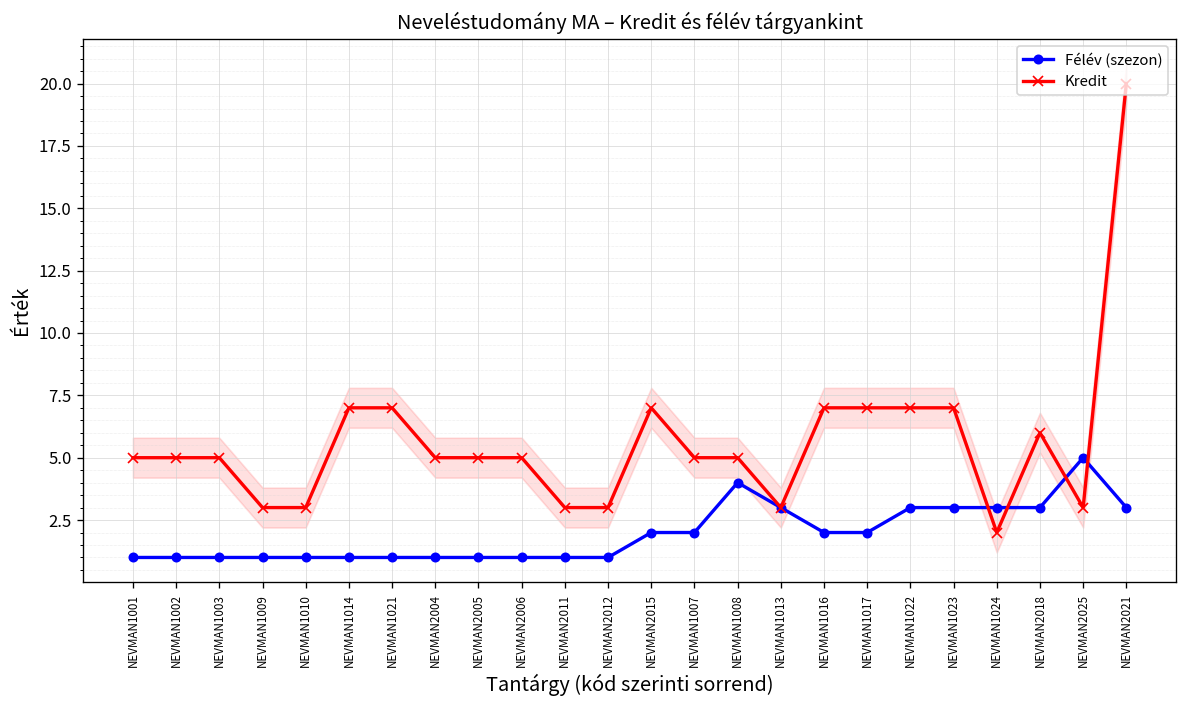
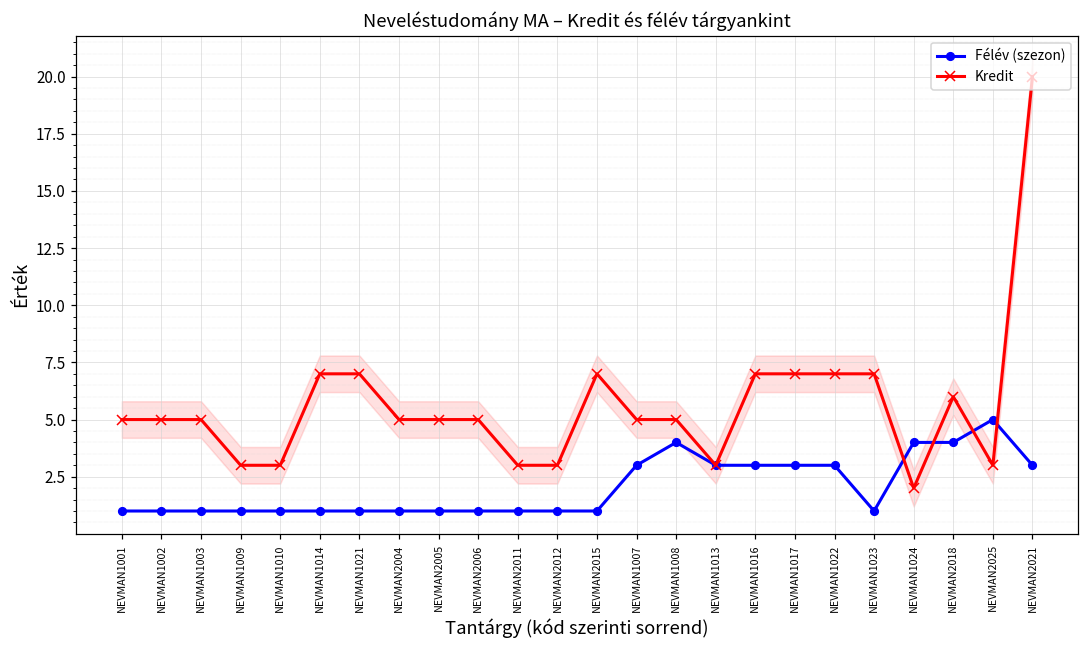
  {
    "Félév (szezon)": {
      "NEVMAN1001": 1,
      "NEVMAN1002": 1,
      "NEVMAN1003": 1,
      "NEVMAN1009": 1,
      "NEVMAN1010": 1,
      "NEVMAN1014": 1,
      "NEVMAN1021": 1,
      "NEVMAN2004": 1,
      "NEVMAN2005": 1,
      "NEVMAN2006": 1,
      "NEVMAN2011": 1,
      "NEVMAN2012": 1,
-     "NEVMAN2015": 2,
-     "NEVMAN1007": 2,
+     "NEVMAN2015": 1,
+     "NEVMAN1007": 3,
      "NEVMAN1008": 4,
-     "NEVMAN1016": 2,
-     "NEVMAN1017": 2,
+     "NEVMAN1016": 3,
+     "NEVMAN1017": 3,
      "NEVMAN1022": 3,
-     "NEVMAN1023": 3,
-     "NEVMAN1024": 3,
-     "NEVMAN2018": 3,
+     "NEVMAN1023": 1,
+     "NEVMAN1024": 4,
+     "NEVMAN2018": 4,
      "NEVMAN2025": 5,
      "NEVMAN2021": 3
    }
  }
